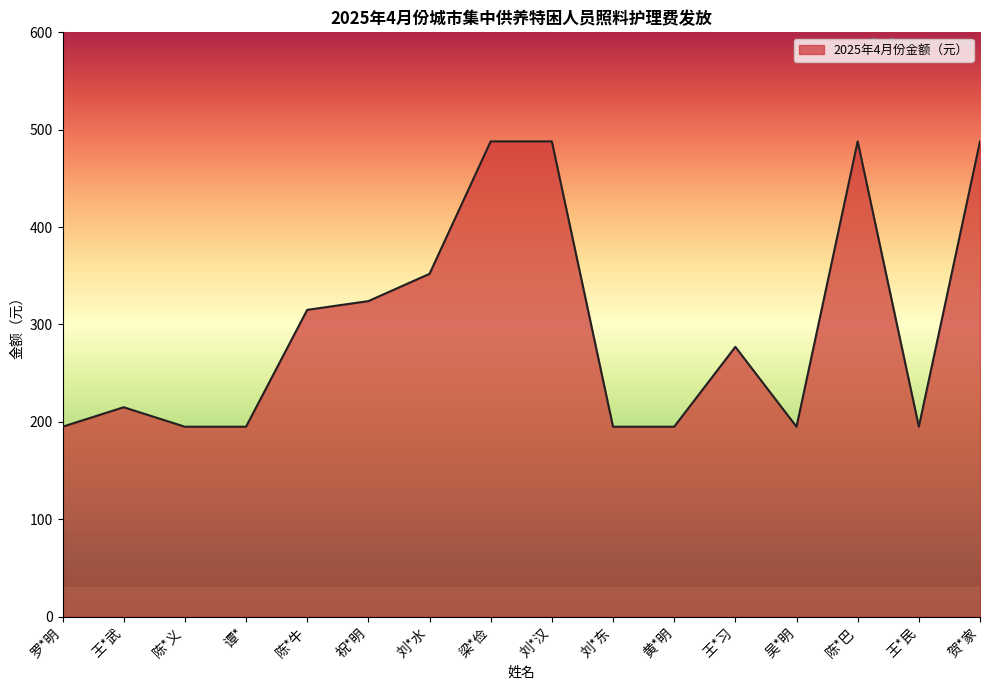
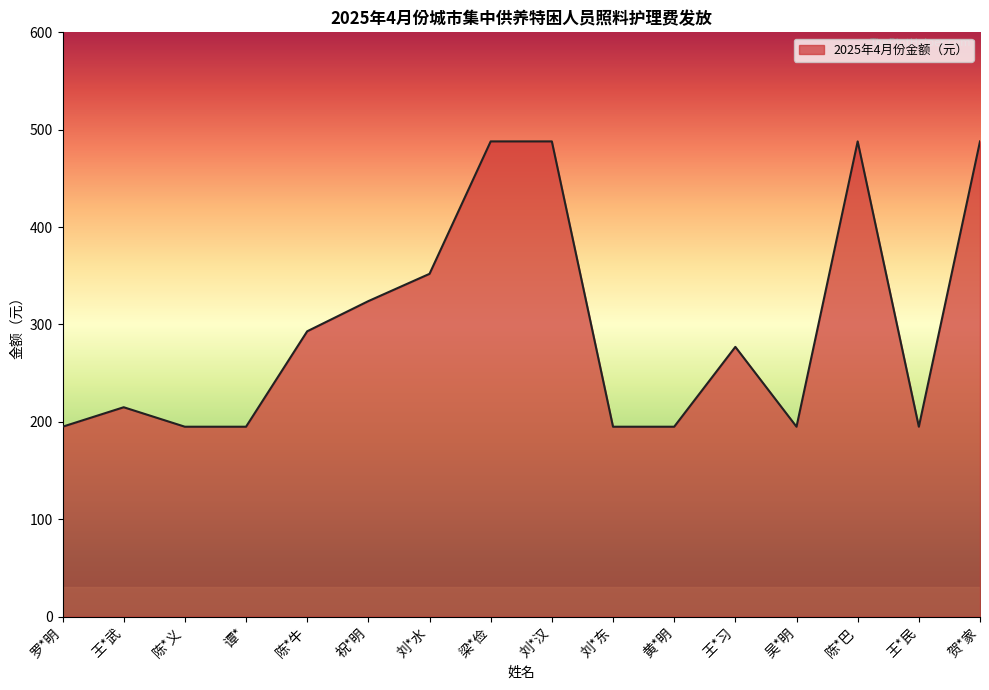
  {
    "罗*明": 200,
    "王*武": 220,
    "陈*义": 200,
    "谭*": 200,
-   "陈*牛": 320,
+   "陈*牛": 290,
    "祝*明": 320,
    "刘*水": 350,
    "梁*俭": 490,
    "刘*汉": 490,
    "刘*东": 200,
    "黄*明": 200,
    "王*习": 280,
    "吴*明": 200,
    "陈*巴": 490,
    "王*民": 200,
    "贺*家": 490
  }
